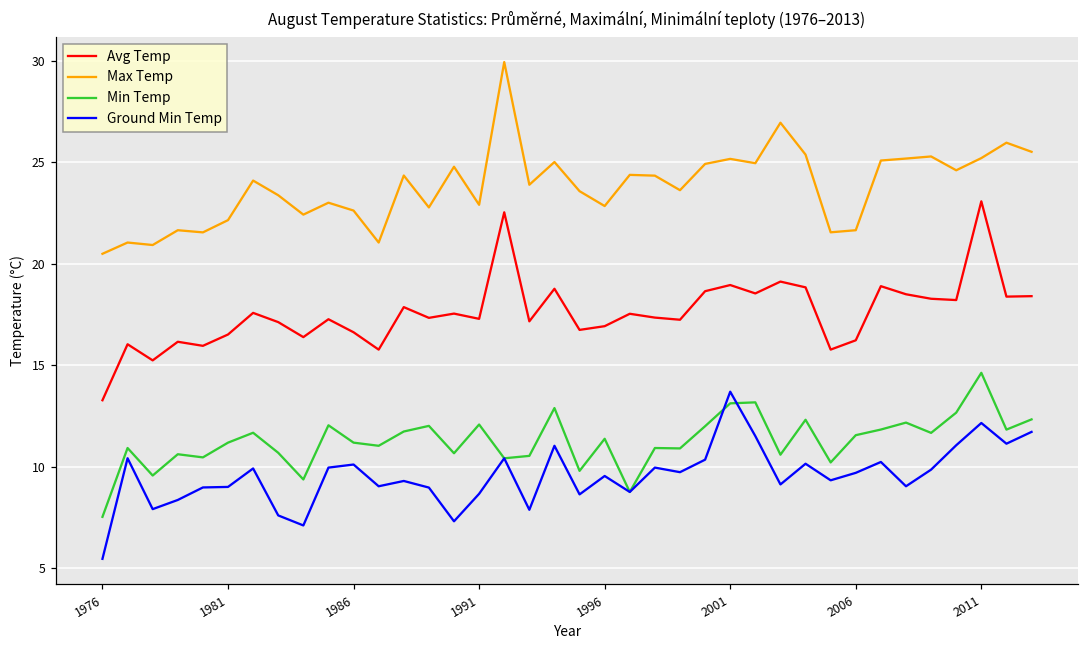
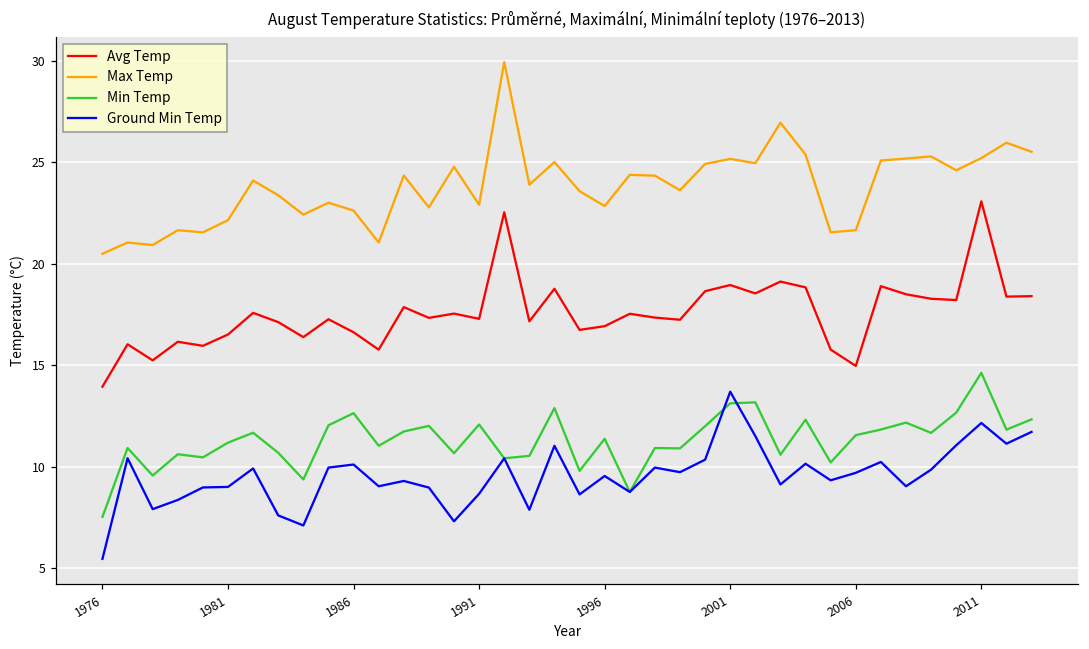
  {
    "Avg Temp": {
-     "1976": 13.3,
+     "1976": 13.9,
      "1981": 16.5,
      "1986": 16.6,
      "1991": 17.3,
      "1996": 16.9,
      "2001": 19.0,
-     "2006": 16.2,
+     "2006": 15.0,
      "2011": 23.1
    },
    "Max Temp": {
      "1976": 20.5,
      "1981": 22.1,
      "1986": 22.6,
      "1991": 22.9,
      "1996": 22.8,
      "2001": 25.2,
      "2006": 21.7,
      "2011": 25.2
    },
    "Min Temp": {
      "1976": 7.5,
      "1981": 11.2,
-     "1986": 11.2,
+     "1986": 12.6,
      "1991": 12.1,
      "1996": 11.4,
      "2001": 13.1,
      "2006": 11.6,
      "2011": 14.6
    },
    "Ground Min Temp": {
      "1976": 5.5,
      "1981": 9.0,
      "1986": 10.1,
      "1991": 8.7,
      "1996": 9.5,
      "2001": 13.7,
      "2006": 9.7,
      "2011": 12.2
    }
  }
